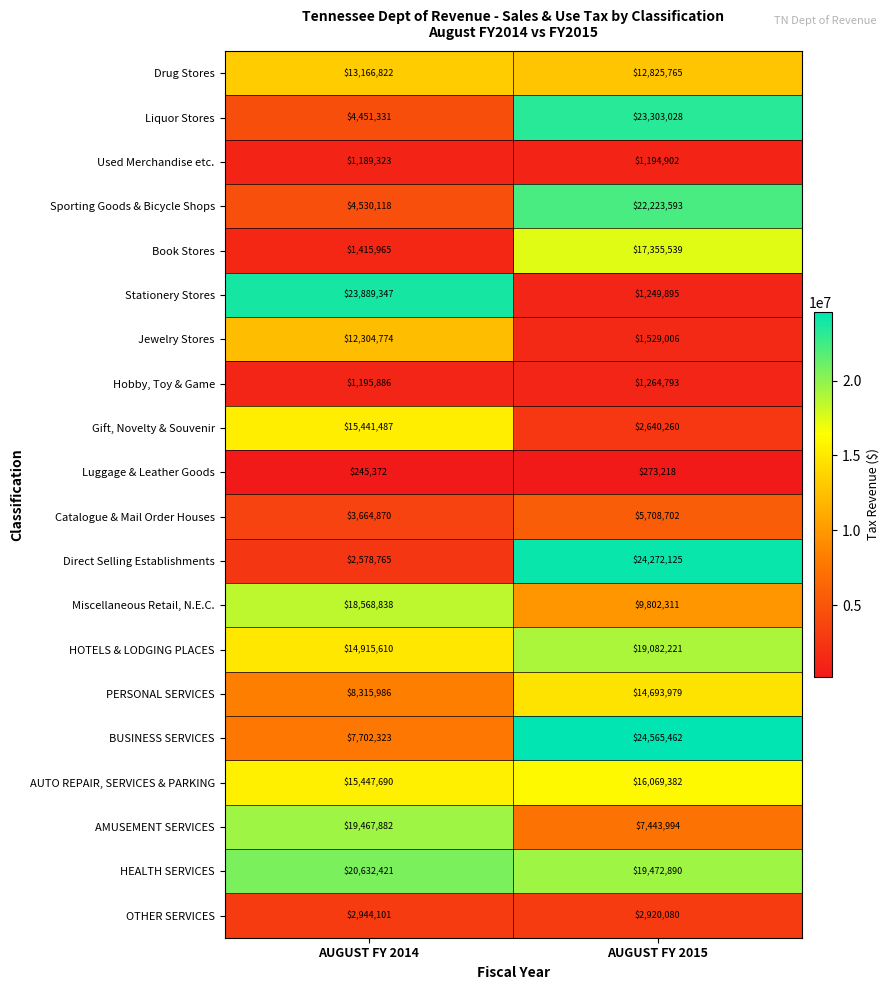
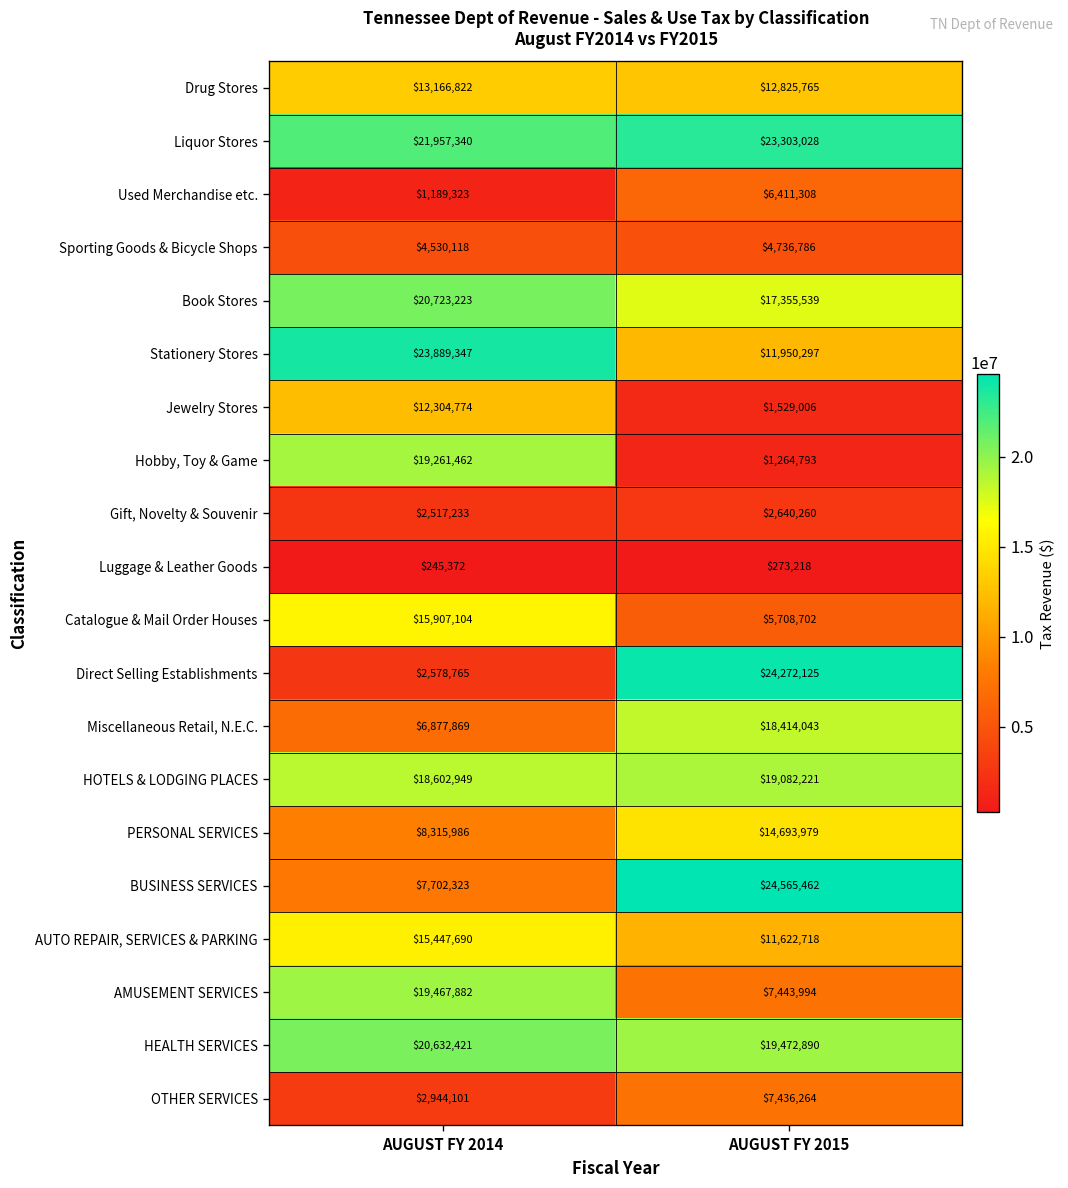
  {
    "Drug Stores": {
      "AUGUST FY 2014": "$13,166,822",
      "AUGUST FY 2015": "$12,825,765"
    },
    "Liquor Stores": {
-     "AUGUST FY 2014": "$4,451,331",
+     "AUGUST FY 2014": "$21,957,340",
      "AUGUST FY 2015": "$23,303,028"
    },
    "Used Merchandise etc.": {
      "AUGUST FY 2014": "$1,189,323",
-     "AUGUST FY 2015": "$1,194,902"
+     "AUGUST FY 2015": "$6,411,308"
    },
    "Sporting Goods & Bicycle Shops": {
      "AUGUST FY 2014": "$4,530,118",
-     "AUGUST FY 2015": "$22,223,593"
+     "AUGUST FY 2015": "$4,736,786"
    },
    "Book Stores": {
-     "AUGUST FY 2014": "$1,415,965",
+     "AUGUST FY 2014": "$20,723,223",
      "AUGUST FY 2015": "$17,355,539"
    },
    "Stationery Stores": {
      "AUGUST FY 2014": "$23,889,347",
-     "AUGUST FY 2015": "$1,249,895"
+     "AUGUST FY 2015": "$11,950,297"
    },
    "Jewelry Stores": {
      "AUGUST FY 2014": "$12,304,774",
      "AUGUST FY 2015": "$1,529,006"
    },
    "Hobby, Toy & Game": {
-     "AUGUST FY 2014": "$1,195,886",
+     "AUGUST FY 2014": "$19,261,462",
      "AUGUST FY 2015": "$1,264,793"
    },
    "Gift, Novelty & Souvenir": {
-     "AUGUST FY 2014": "$15,441,487",
+     "AUGUST FY 2014": "$2,517,233",
      "AUGUST FY 2015": "$2,640,260"
    },
    "Luggage & Leather Goods": {
      "AUGUST FY 2014": "$245,372",
      "AUGUST FY 2015": "$273,218"
    },
    "Catalogue & Mail Order Houses": {
-     "AUGUST FY 2014": "$3,664,870",
+     "AUGUST FY 2014": "$15,907,104",
      "AUGUST FY 2015": "$5,708,702"
    },
    "Direct Selling Establishments": {
      "AUGUST FY 2014": "$2,578,765",
      "AUGUST FY 2015": "$24,272,125"
    },
    "Miscellaneous Retail, N.E.C.": {
-     "AUGUST FY 2014": "$18,568,838",
-     "AUGUST FY 2015": "$9,802,311"
+     "AUGUST FY 2014": "$6,877,869",
+     "AUGUST FY 2015": "$18,414,043"
    },
    "HOTELS & LODGING PLACES": {
-     "AUGUST FY 2014": "$14,915,610",
+     "AUGUST FY 2014": "$18,602,949",
      "AUGUST FY 2015": "$19,082,221"
    },
    "PERSONAL SERVICES": {
      "AUGUST FY 2014": "$8,315,986",
      "AUGUST FY 2015": "$14,693,979"
    },
    "BUSINESS SERVICES": {
      "AUGUST FY 2014": "$7,702,323",
      "AUGUST FY 2015": "$24,565,462"
    },
    "AUTO REPAIR, SERVICES & PARKING": {
      "AUGUST FY 2014": "$15,447,690",
-     "AUGUST FY 2015": "$16,069,382"
+     "AUGUST FY 2015": "$11,622,718"
    },
    "AMUSEMENT SERVICES": {
      "AUGUST FY 2014": "$19,467,882",
      "AUGUST FY 2015": "$7,443,994"
    },
    "HEALTH SERVICES": {
      "AUGUST FY 2014": "$20,632,421",
      "AUGUST FY 2015": "$19,472,890"
    },
    "OTHER SERVICES": {
      "AUGUST FY 2014": "$2,944,101",
-     "AUGUST FY 2015": "$2,920,080"
+     "AUGUST FY 2015": "$7,436,264"
    }
  }
